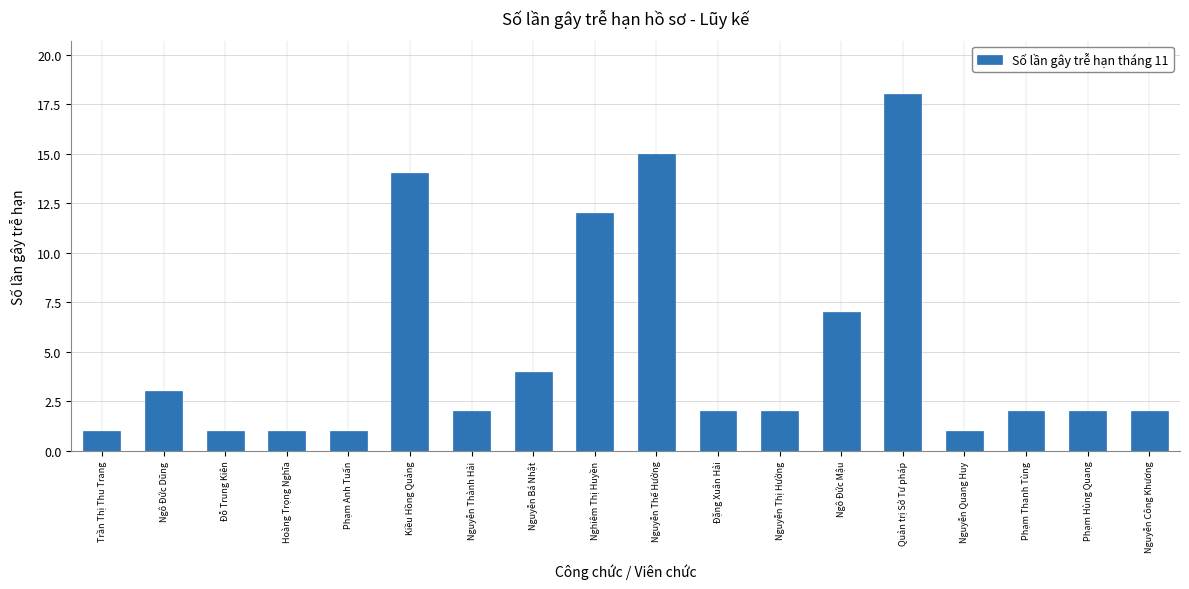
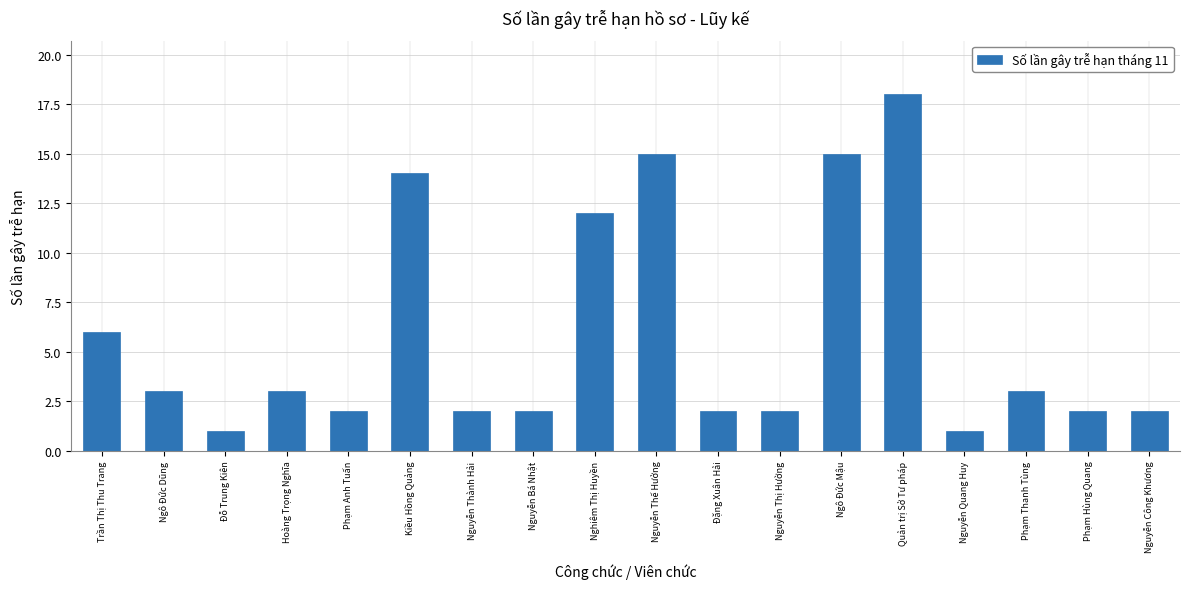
  {
-   "Trần Thị Thu Trang": 1,
+   "Trần Thị Thu Trang": 6,
    "Ngô Đức Dũng": 3,
    "Đỗ Trung Kiên": 1,
-   "Hoàng Trọng Nghĩa": 1,
-   "Phạm Anh Tuấn": 1,
+   "Hoàng Trọng Nghĩa": 3,
+   "Phạm Anh Tuấn": 2,
    "Kiều Hồng Quảng": 14,
    "Nguyễn Thành Hải": 2,
-   "Nguyễn Bá Nhật": 4,
+   "Nguyễn Bá Nhật": 2,
    "Nghiêm Thị Huyền": 12,
    "Nguyễn Thế Hưởng": 15,
    "Đặng Xuân Hải": 2,
    "Nguyễn Thị Hường": 2,
-   "Ngô Đức Mậu": 7,
+   "Ngô Đức Mậu": 15,
    "Quản trị Sở Tư pháp": 18,
    "Nguyễn Quang Huy": 1,
-   "Phạm Thanh Tùng": 2,
+   "Phạm Thanh Tùng": 3,
    "Phạm Hùng Quang": 2,
    "Nguyễn Công Khương": 2
  }
